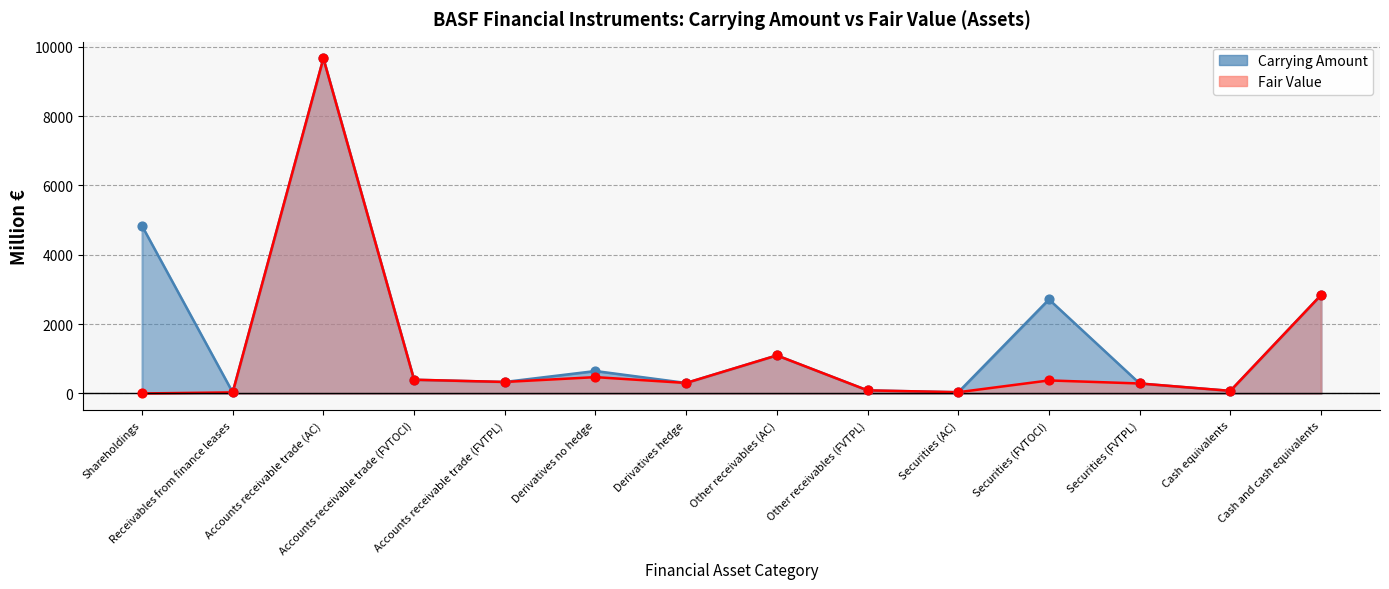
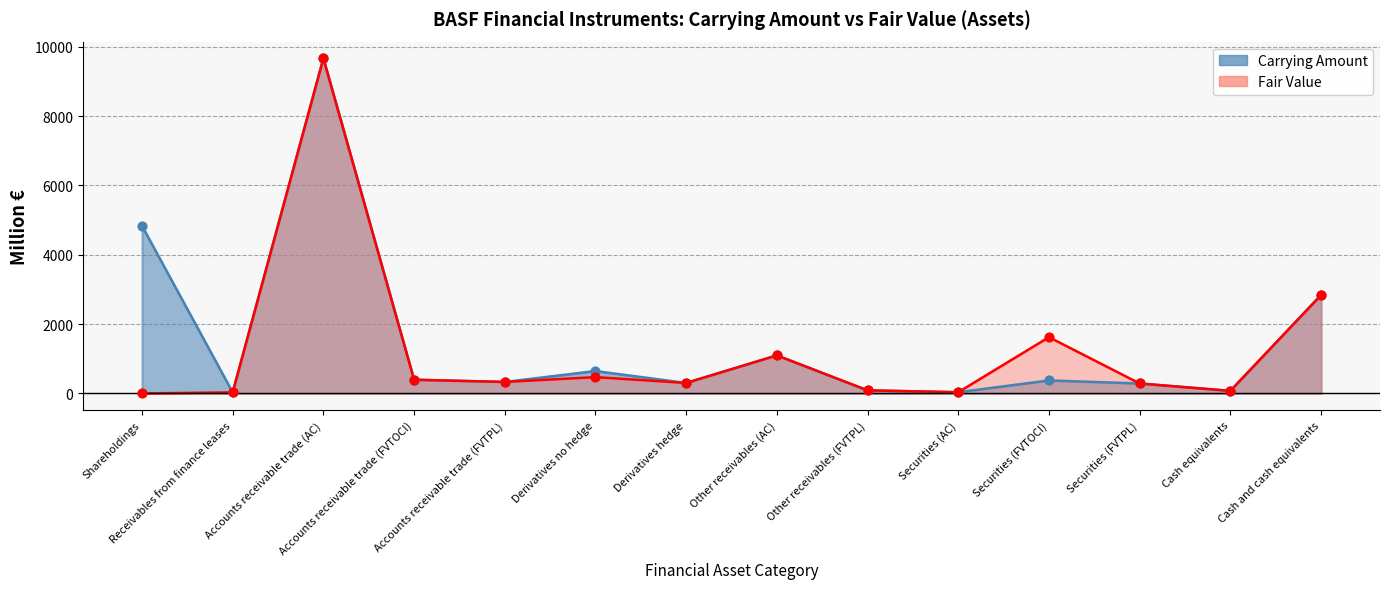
  {
    "Carrying Amount": {
      "Shareholdings": 4800,
      "Derivatives no hedge": 600,
-     "Securities (FVTOCI)": 2700
+     "Securities (FVTOCI)": 400
    },
    "Fair Value": {
      "Shareholdings": 0,
      "Derivatives no hedge": 500,
-     "Securities (FVTOCI)": 400
+     "Securities (FVTOCI)": 1600
    }
  }
